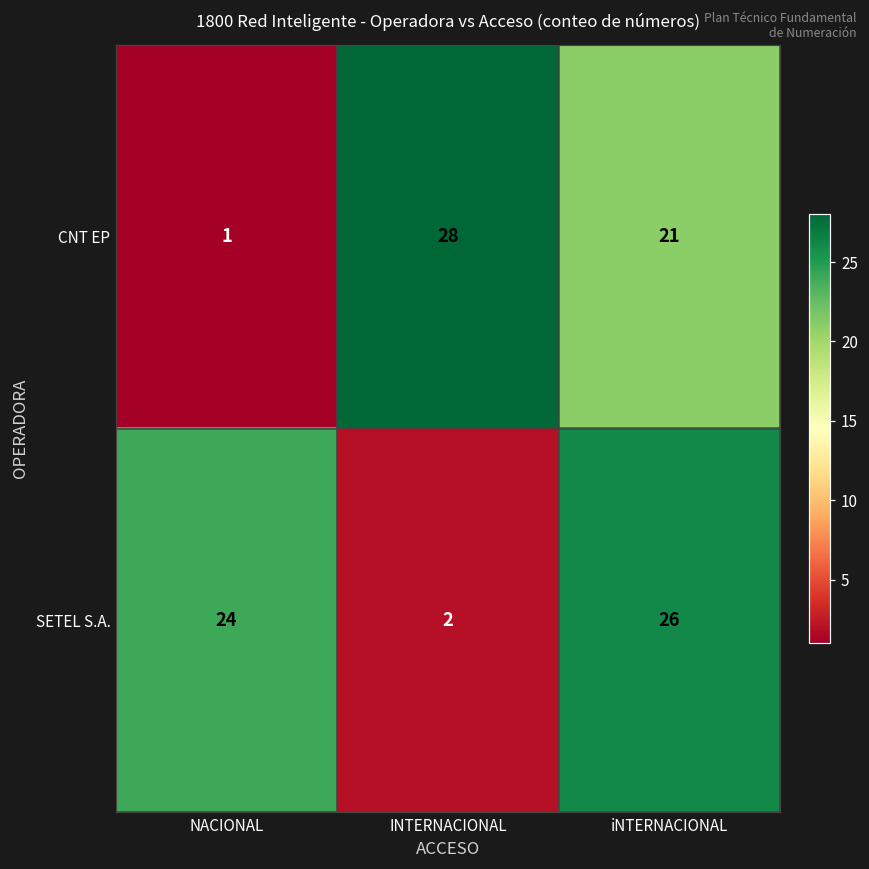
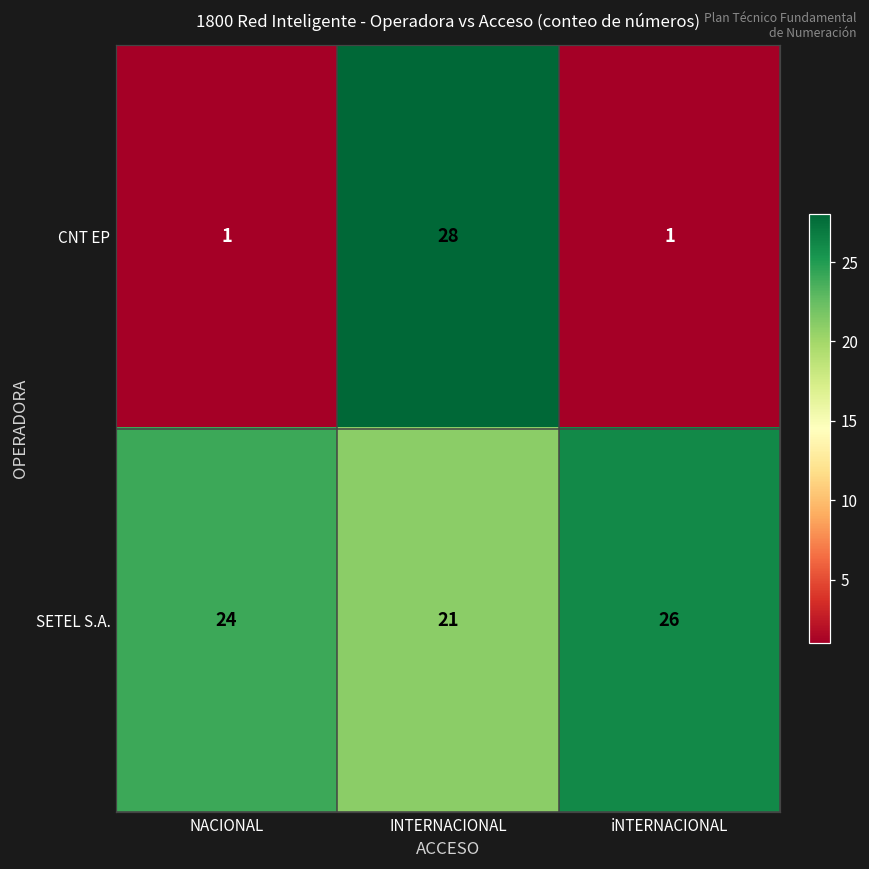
  {
    "CNT EP": {
      "NACIONAL": 1,
      "INTERNACIONAL": 28,
-     "iNTERNACIONAL": 21
+     "iNTERNACIONAL": 1
    },
    "SETEL S.A.": {
      "NACIONAL": 24,
-     "INTERNACIONAL": 2,
+     "INTERNACIONAL": 21,
      "iNTERNACIONAL": 26
    }
  }
